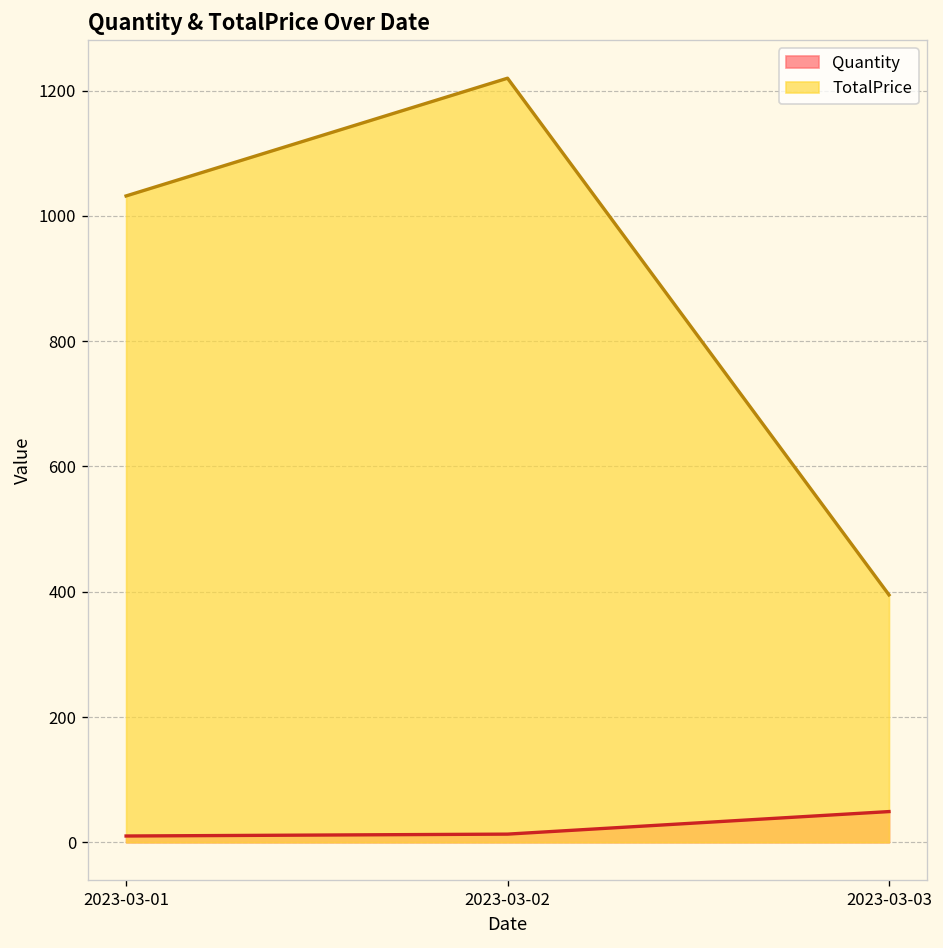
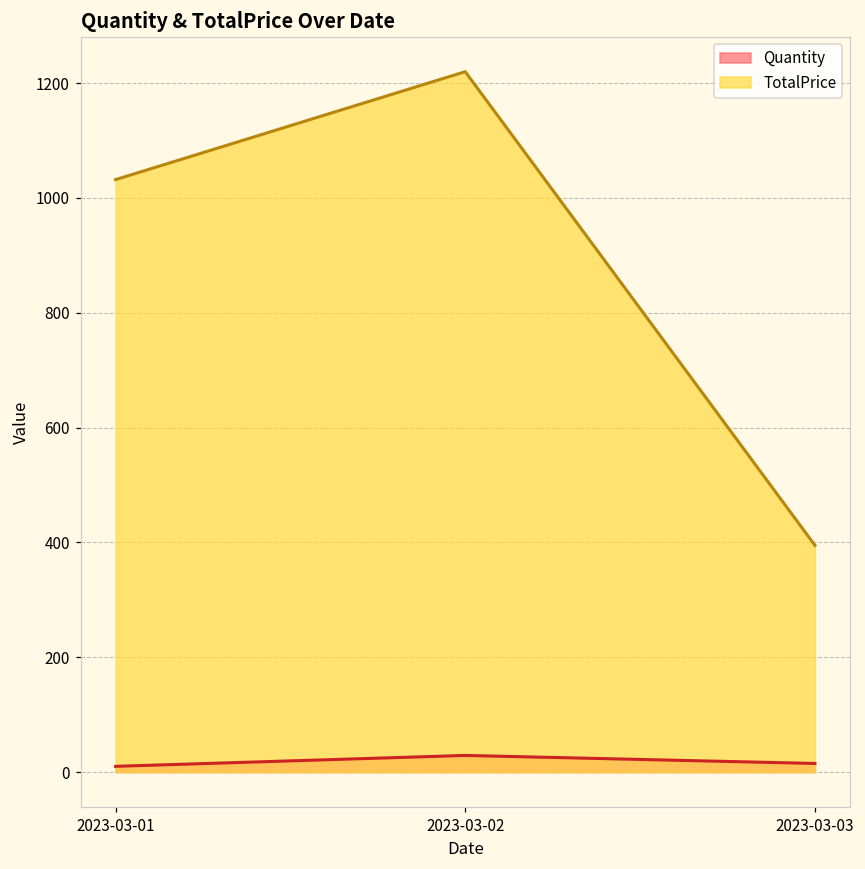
  {
    "Quantity": {
      "2023-03-01": 10,
-     "2023-03-02": 10,
-     "2023-03-03": 50
+     "2023-03-02": 30,
+     "2023-03-03": 20
    },
    "TotalPrice": {
      "2023-03-01": 1030,
      "2023-03-02": 1220,
      "2023-03-03": 400
    }
  }
